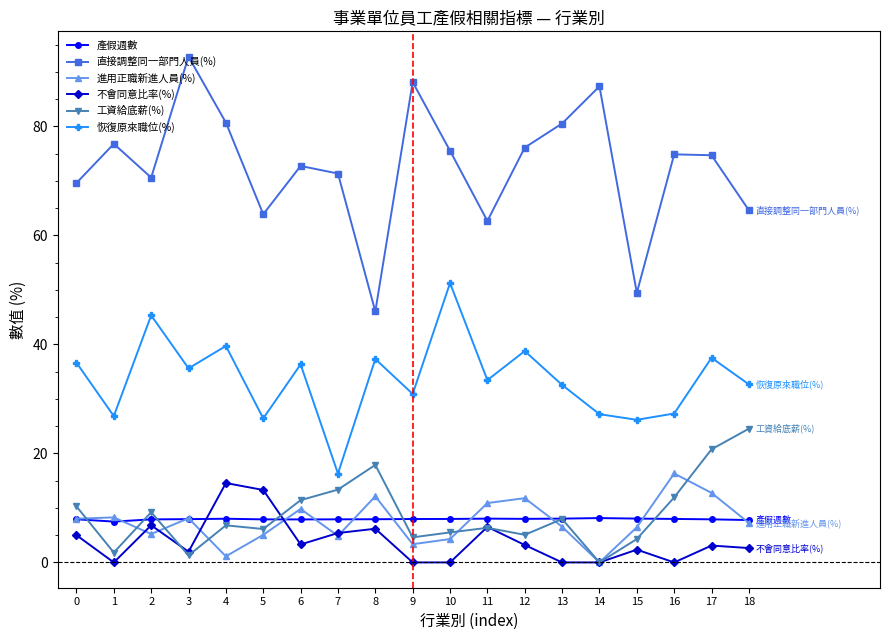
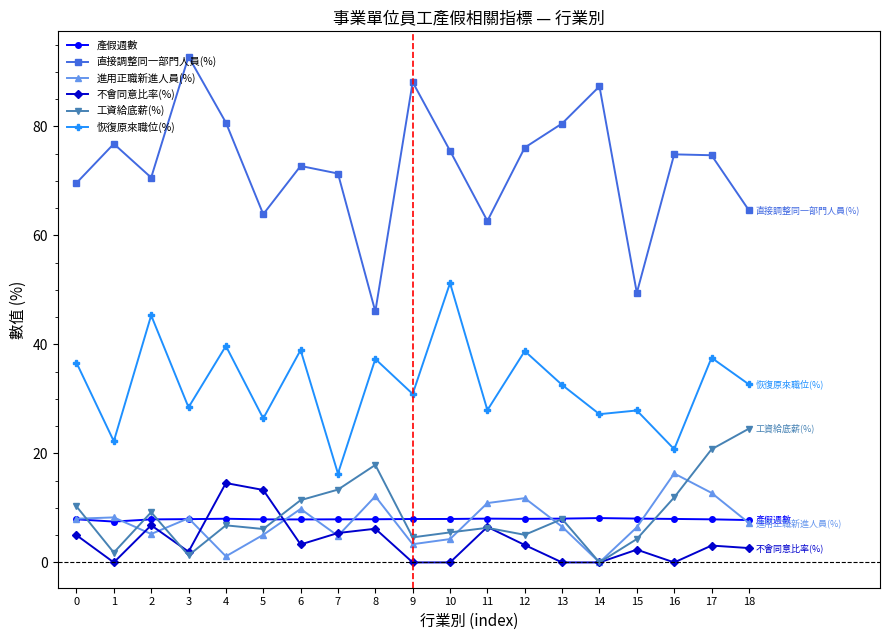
  {
    "恢復原來職位(%)": {
      "0": 37,
-     "1": 27,
+     "1": 22,
      "2": 45,
-     "3": 36,
+     "3": 28,
      "4": 40,
      "5": 26,
-     "6": 36,
+     "6": 39,
      "7": 16,
      "8": 37,
      "9": 31,
      "10": 51,
-     "11": 33,
+     "11": 28,
      "12": 39,
      "13": 33,
      "14": 27,
-     "15": 26,
-     "16": 27,
+     "15": 28,
+     "16": 21,
      "17": 38,
      "18": 33
    }
  }
